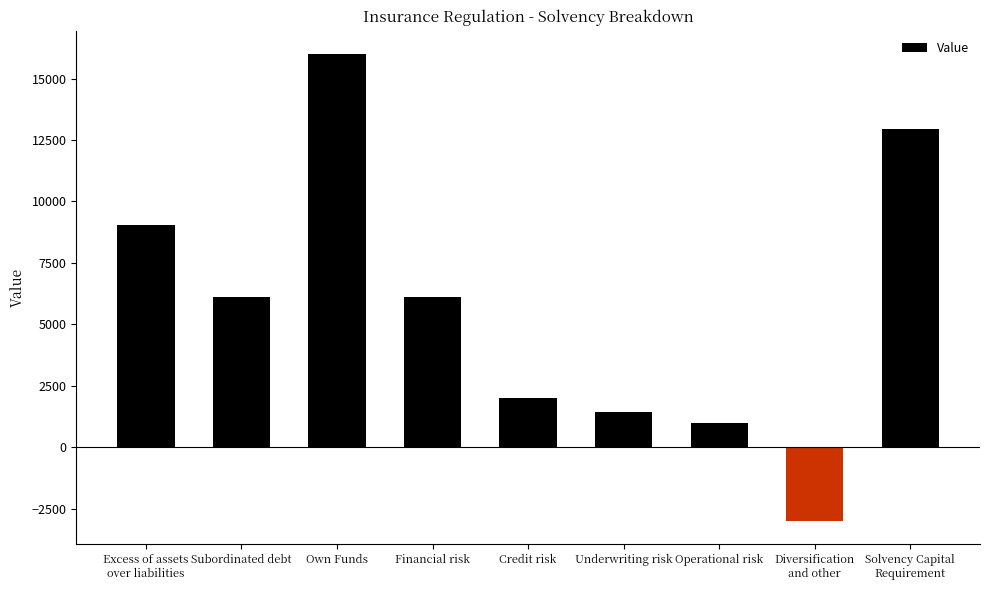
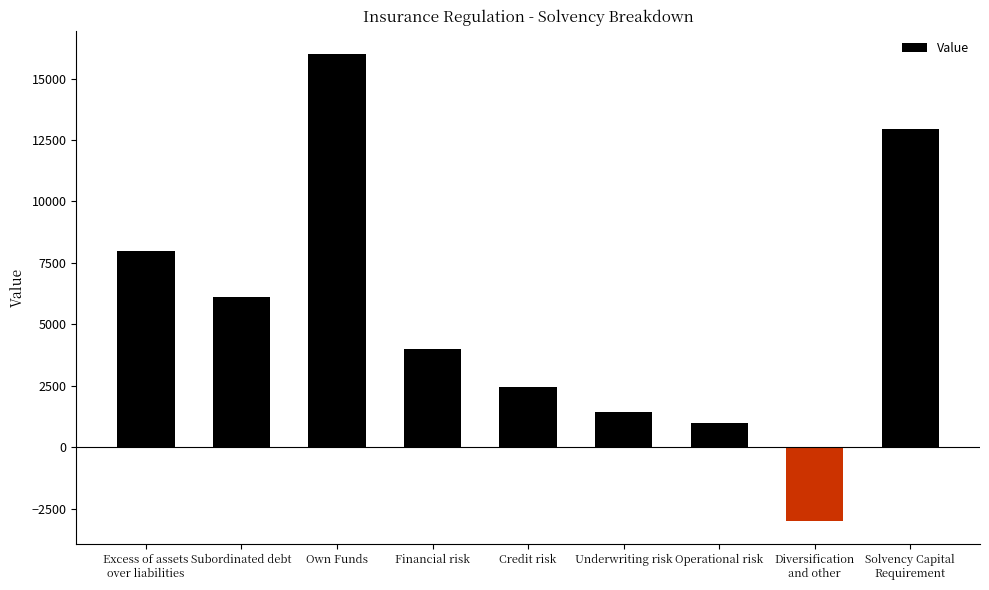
  {
-   "Excess of assets over liabilities": 9000,
+   "Excess of assets over liabilities": 8000,
    "Subordinated debt": 6100,
    "Own Funds": 16000,
-   "Financial risk": 6100,
-   "Credit risk": 2000,
+   "Financial risk": 4000,
+   "Credit risk": 2400,
    "Underwriting risk": 1400,
    "Operational risk": 1000,
    "Diversification and other": -3000,
    "Solvency Capital Requirement": 12900
  }
